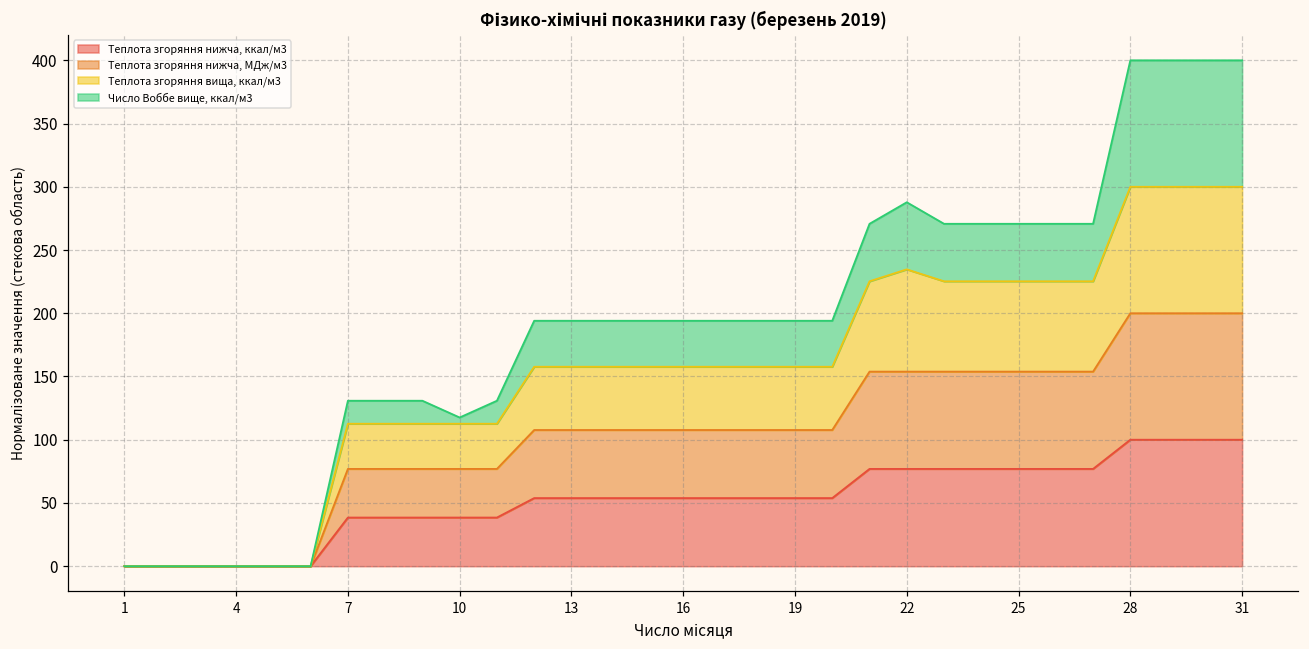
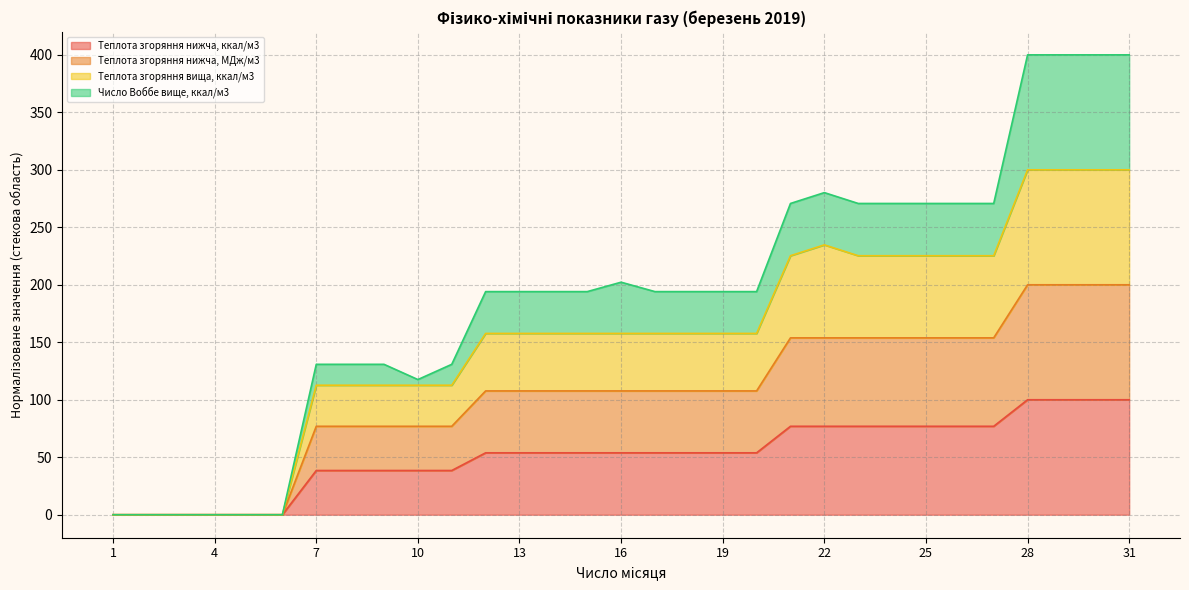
  {
    "Теплота згоряння вища, ккал/м3": {
      "7": 36,
      "10": 36,
      "13": 50,
      "16": 50,
      "19": 50,
      "22": 81,
      "25": 71,
      "28": 100,
      "31": 100
    },
    "Число Воббе вище, ккал/м3": {
      "7": 18,
      "10": 5,
      "13": 36,
-     "16": 36,
+     "16": 45,
      "19": 36,
-     "22": 53,
+     "22": 45,
      "25": 45,
      "28": 100,
      "31": 100
    }
  }
